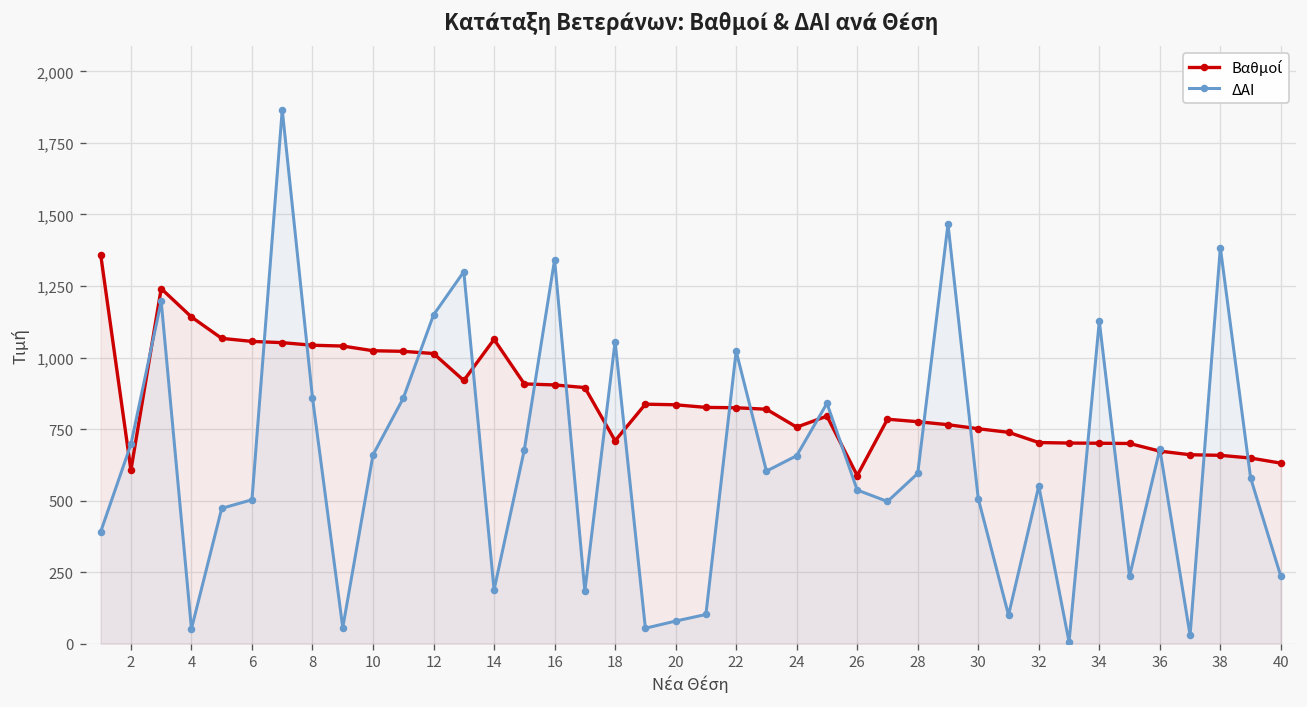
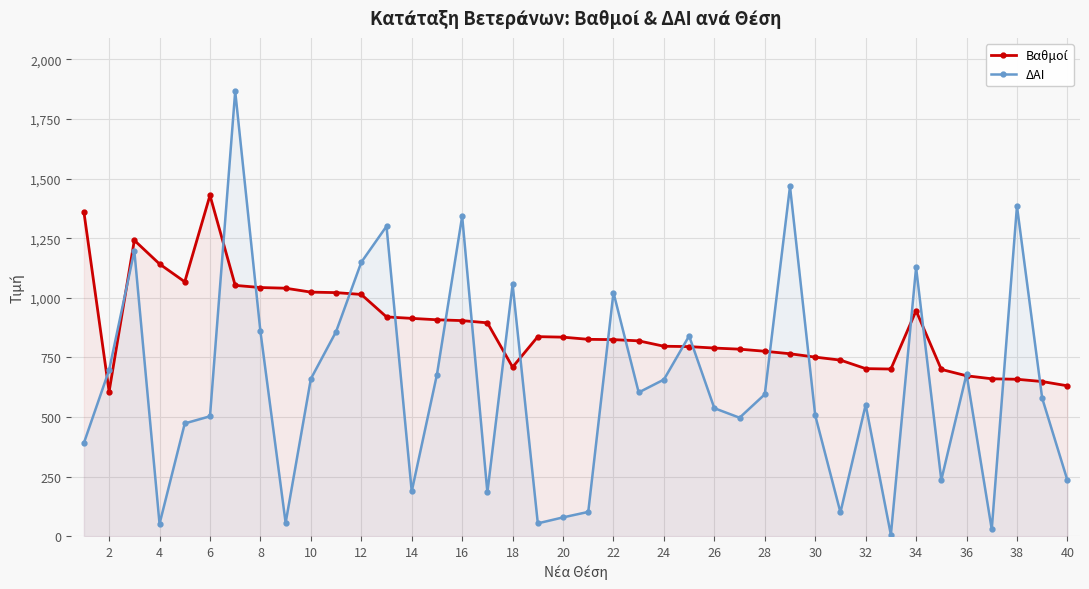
  {
    "Βαθμοί": {
      "2": "610",
      "4": "1,140",
-     "6": "1,060",
+     "6": "1,430",
      "8": "1,040",
      "10": "1,020",
      "12": "1,010",
-     "14": "1,060",
+     "14": "910",
      "16": "900",
      "18": "710",
      "20": "830",
      "22": "820",
-     "24": "760",
-     "26": "590",
+     "24": "800",
+     "26": "790",
      "28": "780",
      "30": "750",
      "32": "700",
-     "34": "700",
+     "34": "950",
      "38": "660",
      "40": "630"
    },
    "ΔΑΙ": {
      "2": "700",
      "4": "50",
      "6": "500",
      "8": "860",
      "10": "660",
      "12": "1,150",
      "14": "190",
      "16": "1,340",
      "18": "1,060",
      "20": "80",
      "22": "1,020",
      "24": "660",
      "26": "540",
      "28": "600",
      "30": "510",
      "32": "550",
      "34": "1,130",
      "38": "1,380",
      "40": "240"
    }
  }
